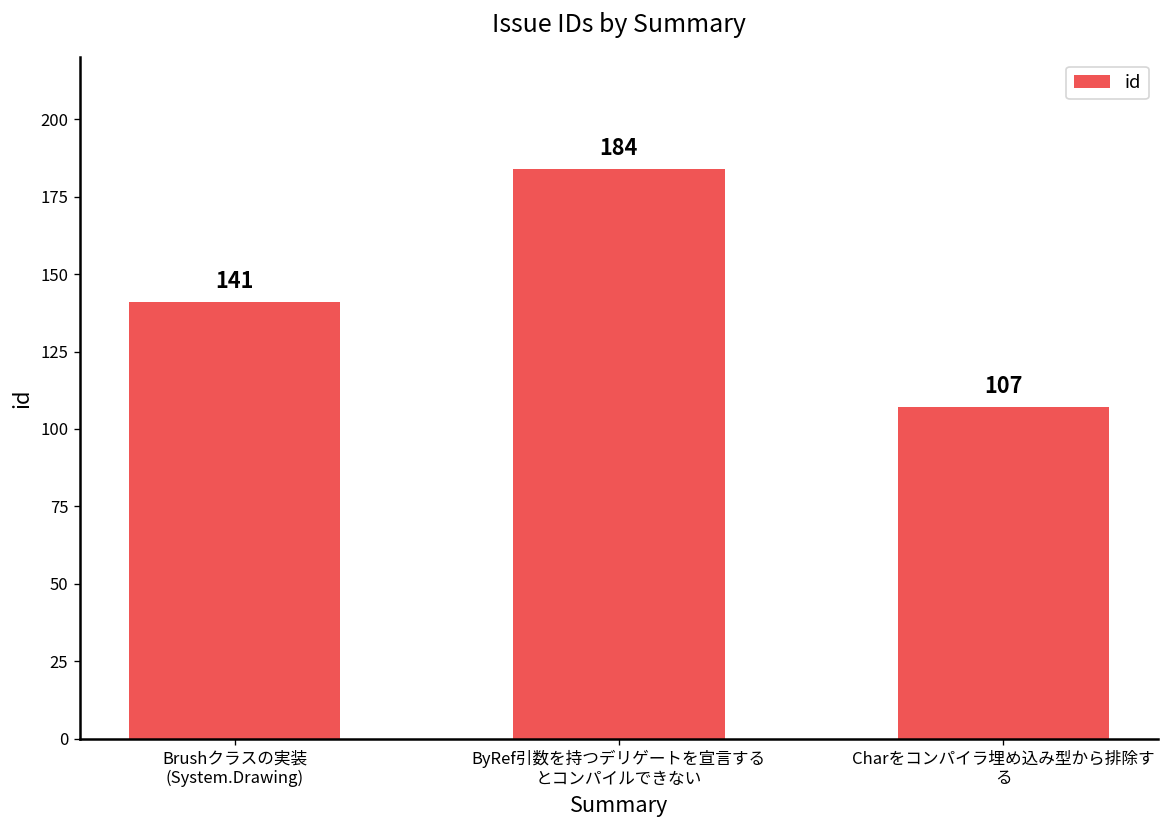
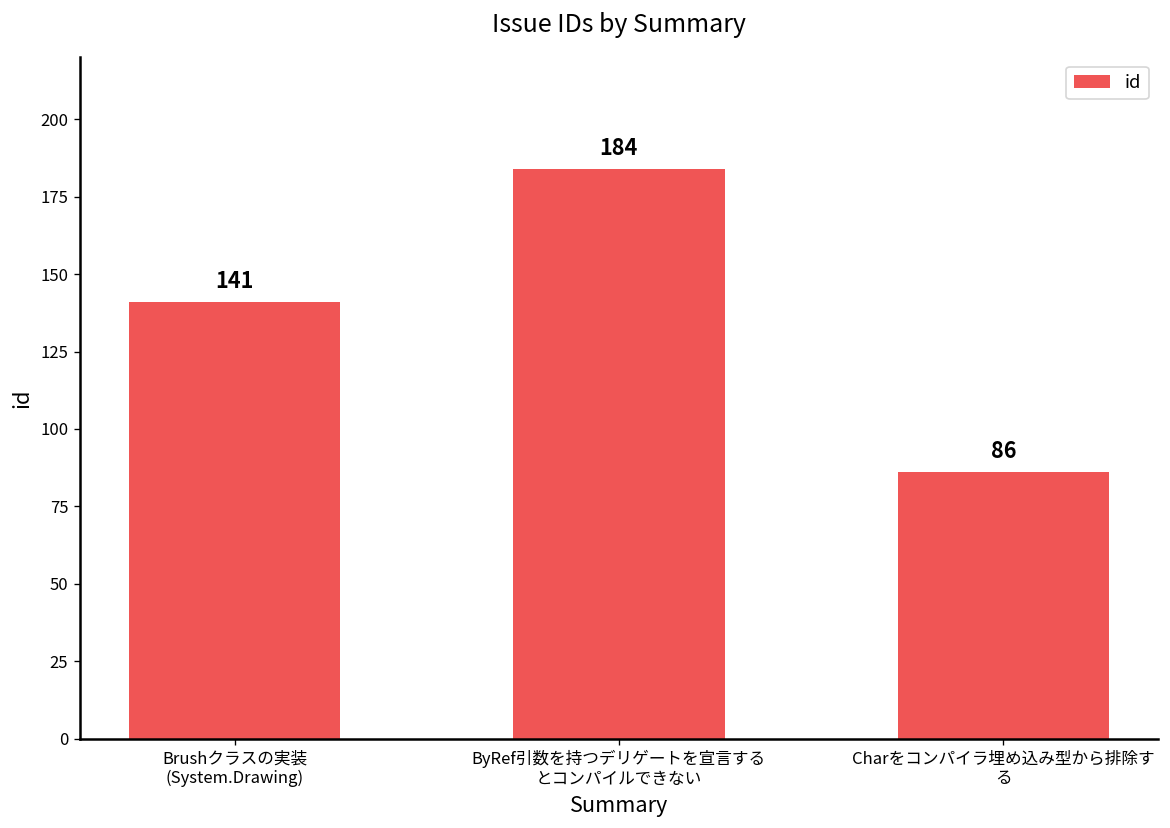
  {
    "Brushクラスの実装 (System.Drawing)": 141,
    "ByRef引数を持つデリゲートを宣言する とコンパイルできない": 184,
-   "Charをコンパイラ埋め込み型から排除す る": 107
+   "Charをコンパイラ埋め込み型から排除す る": 86
  }
